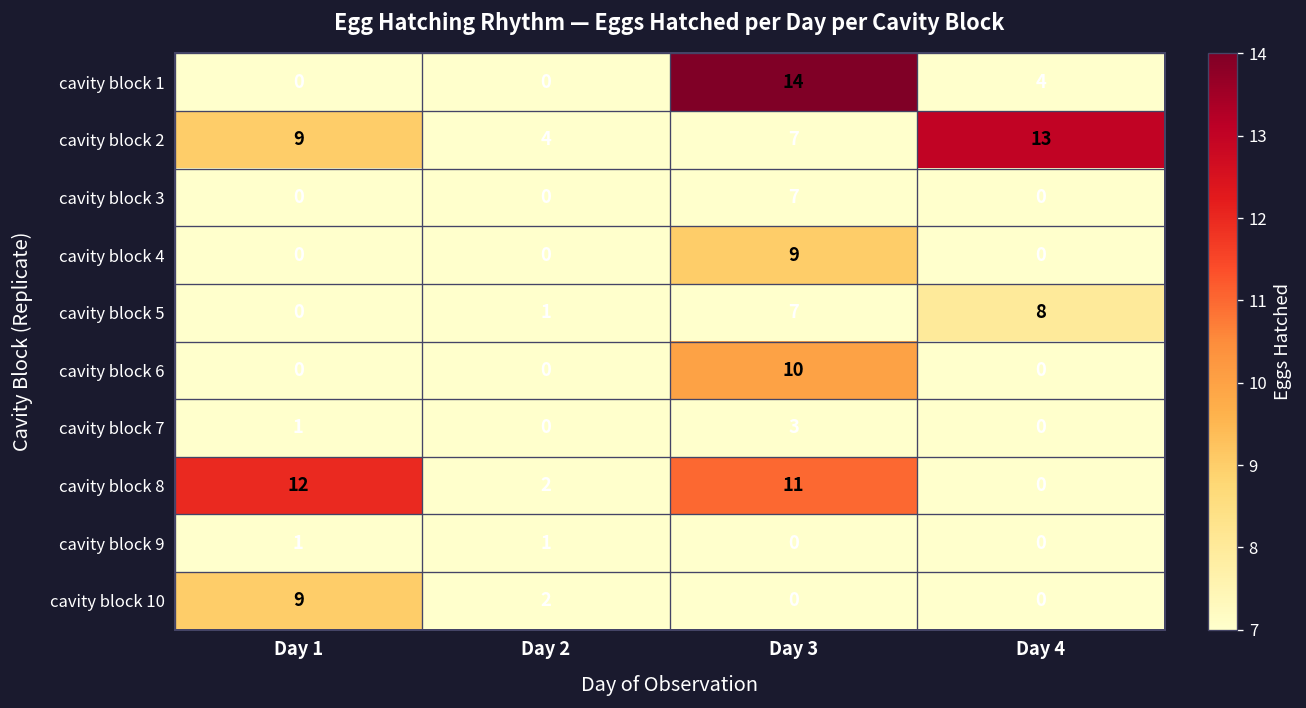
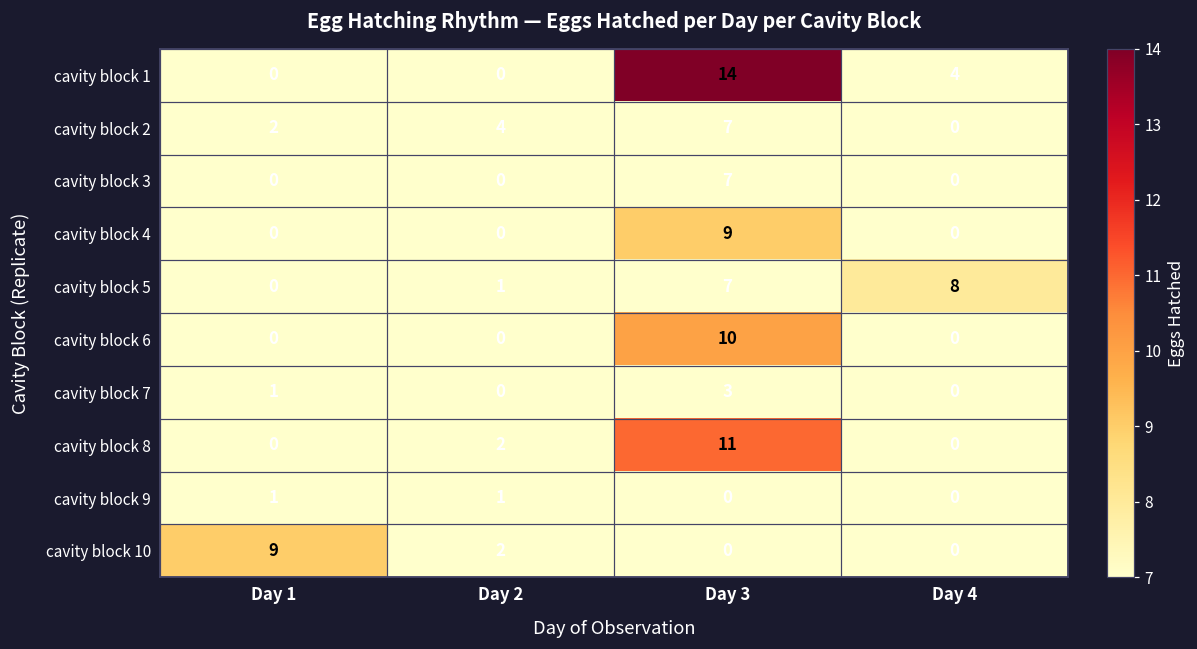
  {
    "cavity block 1": {
      "Day 1": 0,
      "Day 2": 0,
      "Day 3": 14,
      "Day 4": 4
    },
    "cavity block 2": {
-     "Day 1": 9,
+     "Day 1": 2,
      "Day 2": 4,
      "Day 3": 7,
-     "Day 4": 13
+     "Day 4": 0
    },
    "cavity block 3": {
      "Day 1": 0,
      "Day 2": 0,
      "Day 3": 7,
      "Day 4": 0
    },
    "cavity block 4": {
      "Day 1": 0,
      "Day 2": 0,
      "Day 3": 9,
      "Day 4": 0
    },
    "cavity block 5": {
      "Day 1": 0,
      "Day 2": 1,
      "Day 3": 7,
      "Day 4": 8
    },
    "cavity block 6": {
      "Day 1": 0,
      "Day 2": 0,
      "Day 3": 10,
      "Day 4": 0
    },
    "cavity block 7": {
      "Day 1": 1,
      "Day 2": 0,
      "Day 3": 3,
      "Day 4": 0
    },
    "cavity block 8": {
-     "Day 1": 12,
+     "Day 1": 0,
      "Day 2": 2,
      "Day 3": 11,
      "Day 4": 0
    },
    "cavity block 9": {
      "Day 1": 1,
      "Day 2": 1,
      "Day 3": 0,
      "Day 4": 0
    },
    "cavity block 10": {
      "Day 1": 9,
      "Day 2": 2,
      "Day 3": 0,
      "Day 4": 0
    }
  }
